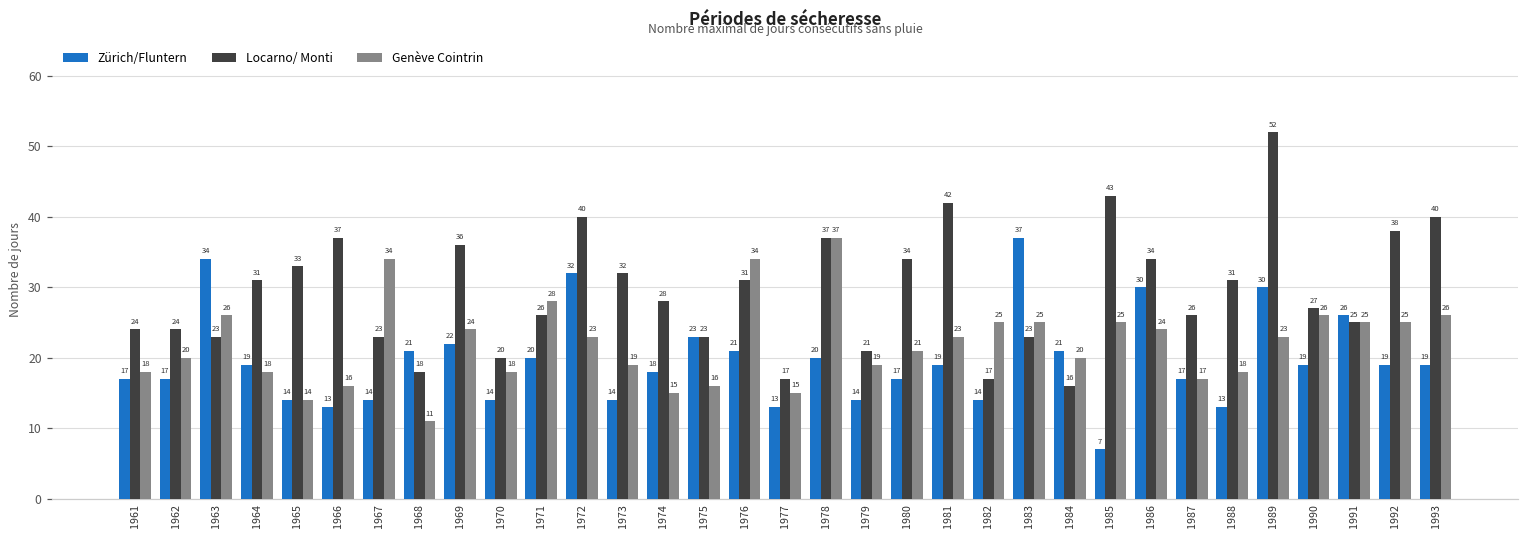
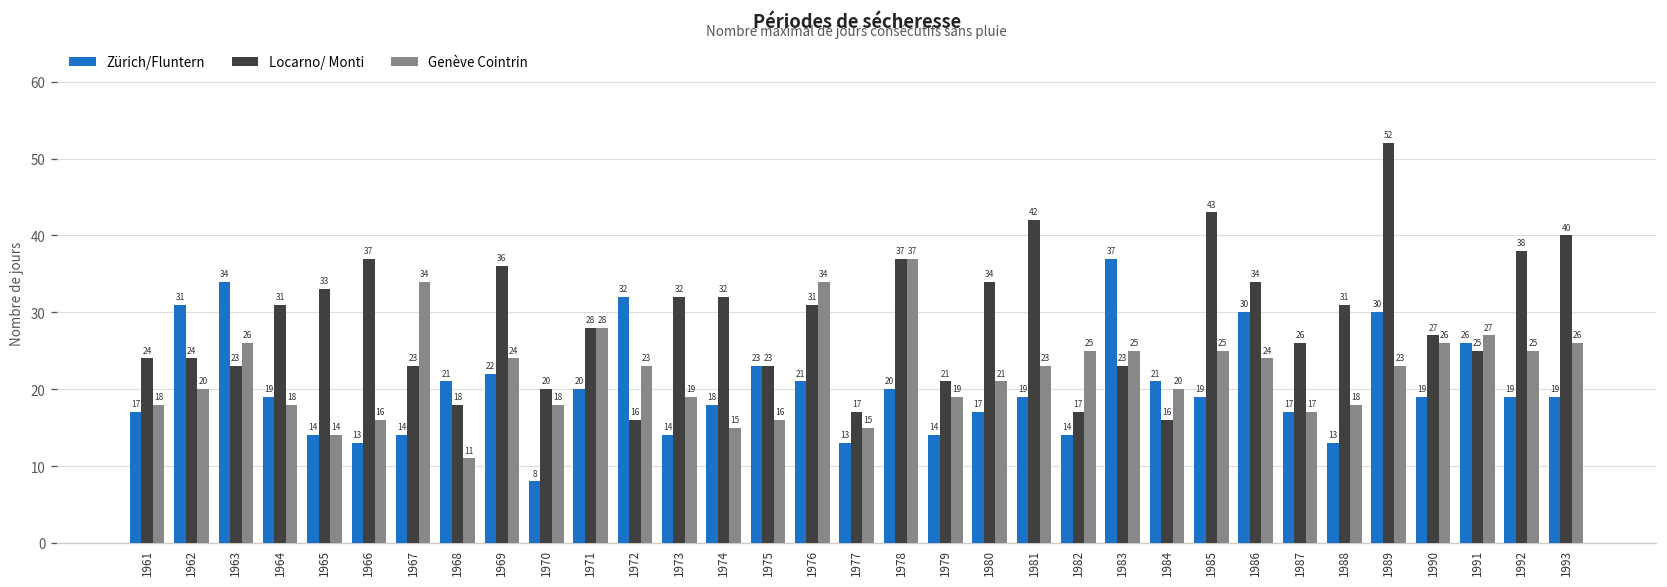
  {
    "Zürich/Fluntern": {
      "1961": 17,
-     "1962": 17,
+     "1962": 31,
      "1963": 34,
      "1964": 19,
      "1965": 14,
      "1966": 13,
      "1967": 14,
      "1968": 21,
      "1969": 22,
-     "1970": 14,
+     "1970": 8,
      "1971": 20,
      "1972": 32,
      "1973": 14,
      "1974": 18,
      "1975": 23,
      "1976": 21,
      "1977": 13,
      "1978": 20,
      "1979": 14,
      "1980": 17,
      "1981": 19,
      "1982": 14,
      "1983": 37,
      "1984": 21,
-     "1985": 7,
+     "1985": 19,
      "1986": 30,
      "1987": 17,
      "1988": 13,
      "1989": 30,
      "1990": 19,
      "1991": 26,
      "1992": 19,
      "1993": 19
    },
    "Locarno/ Monti": {
      "1961": 24,
      "1962": 24,
      "1963": 23,
      "1964": 31,
      "1965": 33,
      "1966": 37,
      "1967": 23,
      "1968": 18,
      "1969": 36,
      "1970": 20,
-     "1971": 26,
-     "1972": 40,
+     "1971": 28,
+     "1972": 16,
      "1973": 32,
-     "1974": 28,
+     "1974": 32,
      "1975": 23,
      "1976": 31,
      "1977": 17,
      "1978": 37,
      "1979": 21,
      "1980": 34,
      "1981": 42,
      "1982": 17,
      "1983": 23,
      "1984": 16,
      "1985": 43,
      "1986": 34,
      "1987": 26,
      "1988": 31,
      "1989": 52,
      "1990": 27,
      "1991": 25,
      "1992": 38,
      "1993": 40
    },
    "Genève Cointrin": {
      "1961": 18,
      "1962": 20,
      "1963": 26,
      "1964": 18,
      "1965": 14,
      "1966": 16,
      "1967": 34,
      "1968": 11,
      "1969": 24,
      "1970": 18,
      "1971": 28,
      "1972": 23,
      "1973": 19,
      "1974": 15,
      "1975": 16,
      "1976": 34,
      "1977": 15,
      "1978": 37,
      "1979": 19,
      "1980": 21,
      "1981": 23,
      "1982": 25,
      "1983": 25,
      "1984": 20,
      "1985": 25,
      "1986": 24,
      "1987": 17,
      "1988": 18,
      "1989": 23,
      "1990": 26,
-     "1991": 25,
+     "1991": 27,
      "1992": 25,
      "1993": 26
    }
  }
